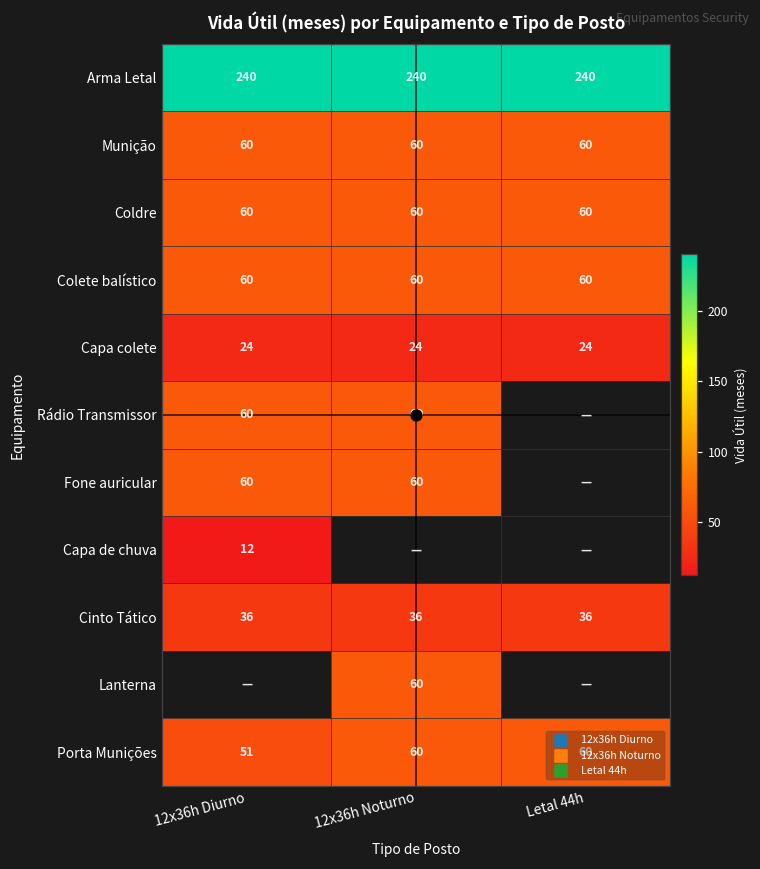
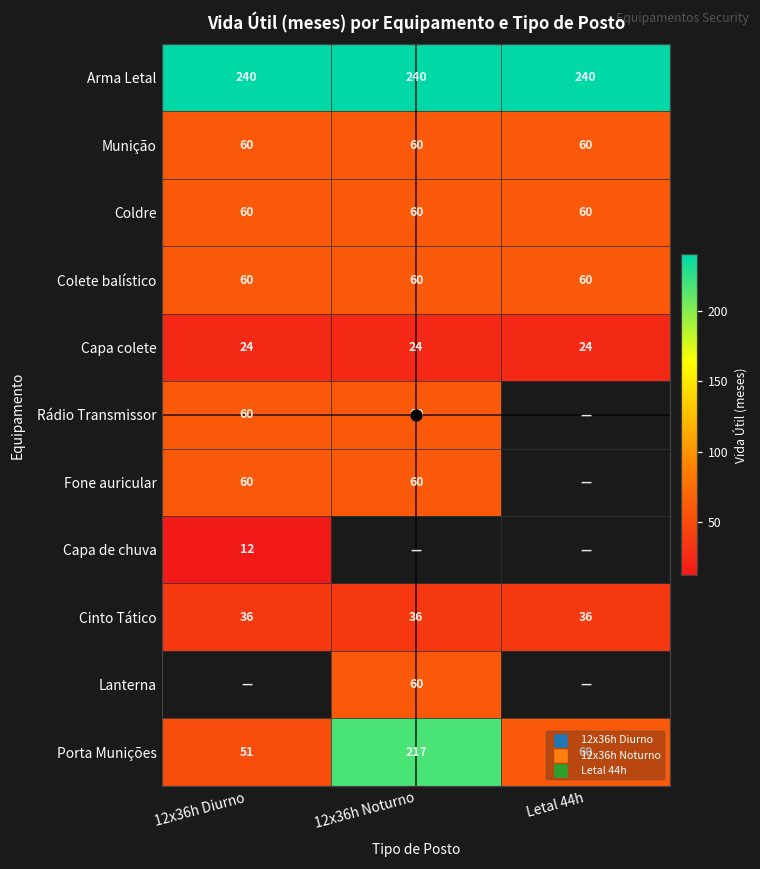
  {
    "Arma Letal": {
      "12x36h Diurno": 240,
      "12x36h Noturno": 240,
      "Letal 44h": 240
    },
    "Munição": {
      "12x36h Diurno": 60,
      "12x36h Noturno": 60,
      "Letal 44h": 60
    },
    "Coldre": {
      "12x36h Diurno": 60,
      "12x36h Noturno": 60,
      "Letal 44h": 60
    },
    "Colete balístico": {
      "12x36h Diurno": 60,
      "12x36h Noturno": 60,
      "Letal 44h": 60
    },
    "Capa colete": {
      "12x36h Diurno": 24,
      "12x36h Noturno": 24,
      "Letal 44h": 24
    },
    "Rádio Transmissor": {
      "12x36h Diurno": 60
    },
    "Fone auricular": {
      "12x36h Diurno": 60,
      "12x36h Noturno": 60
    },
    "Capa de chuva": {
      "12x36h Diurno": 12
    },
    "Cinto Tático": {
      "12x36h Diurno": 36,
      "12x36h Noturno": 36,
      "Letal 44h": 36
    },
    "Lanterna": {
      "12x36h Noturno": 60
    },
    "Porta Munições": {
      "12x36h Diurno": 51,
-     "12x36h Noturno": 60
+     "12x36h Noturno": 217
    }
  }
